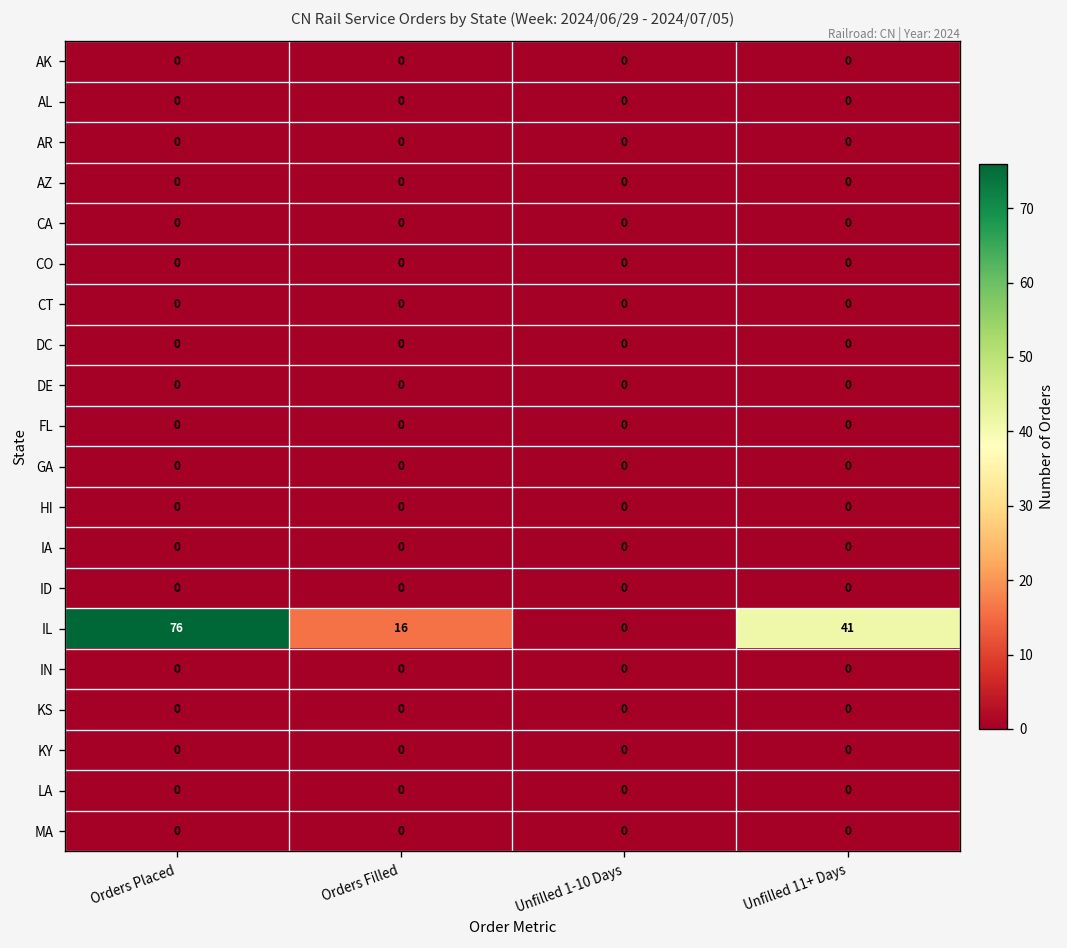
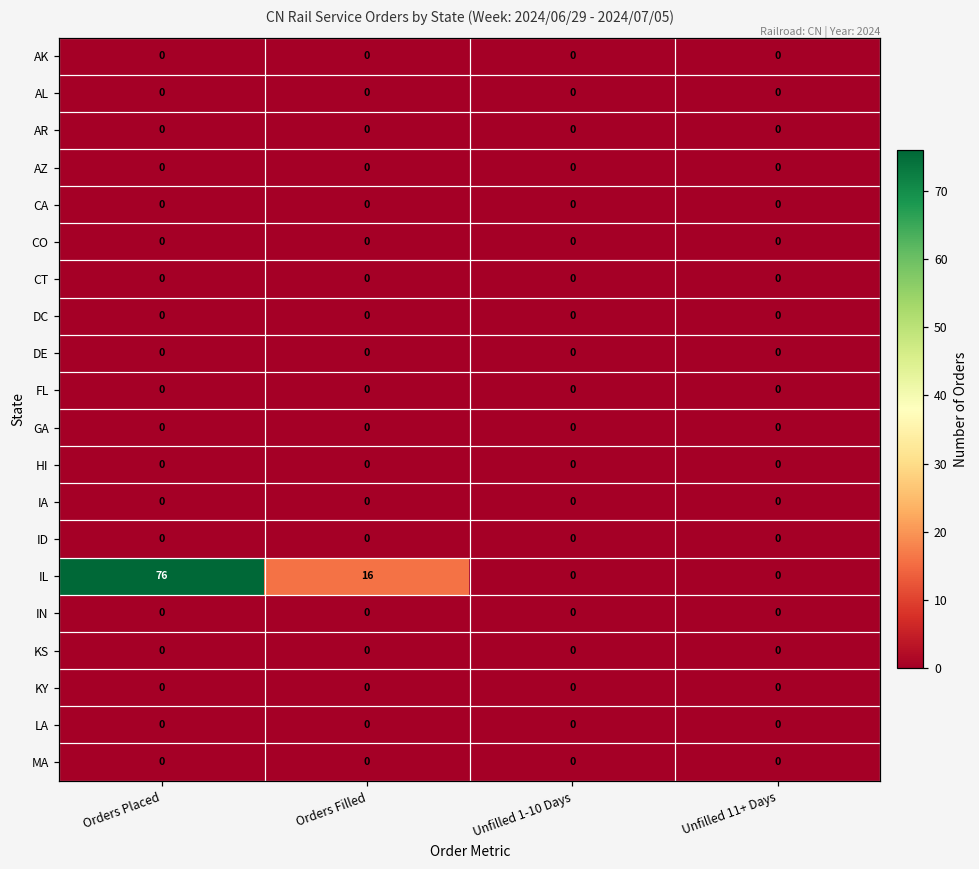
  {
    "AK": {
      "Orders Placed": 0,
      "Orders Filled": 0,
      "Unfilled 1-10 Days": 0,
      "Unfilled 11+ Days": 0
    },
    "AL": {
      "Orders Placed": 0,
      "Orders Filled": 0,
      "Unfilled 1-10 Days": 0,
      "Unfilled 11+ Days": 0
    },
    "AR": {
      "Orders Placed": 0,
      "Orders Filled": 0,
      "Unfilled 1-10 Days": 0,
      "Unfilled 11+ Days": 0
    },
    "AZ": {
      "Orders Placed": 0,
      "Orders Filled": 0,
      "Unfilled 1-10 Days": 0,
      "Unfilled 11+ Days": 0
    },
    "CA": {
      "Orders Placed": 0,
      "Orders Filled": 0,
      "Unfilled 1-10 Days": 0,
      "Unfilled 11+ Days": 0
    },
    "CO": {
      "Orders Placed": 0,
      "Orders Filled": 0,
      "Unfilled 1-10 Days": 0,
      "Unfilled 11+ Days": 0
    },
    "CT": {
      "Orders Placed": 0,
      "Orders Filled": 0,
      "Unfilled 1-10 Days": 0,
      "Unfilled 11+ Days": 0
    },
    "DC": {
      "Orders Placed": 0,
      "Orders Filled": 0,
      "Unfilled 1-10 Days": 0,
      "Unfilled 11+ Days": 0
    },
    "DE": {
      "Orders Placed": 0,
      "Orders Filled": 0,
      "Unfilled 1-10 Days": 0,
      "Unfilled 11+ Days": 0
    },
    "FL": {
      "Orders Placed": 0,
      "Orders Filled": 0,
      "Unfilled 1-10 Days": 0,
      "Unfilled 11+ Days": 0
    },
    "GA": {
      "Orders Placed": 0,
      "Orders Filled": 0,
      "Unfilled 1-10 Days": 0,
      "Unfilled 11+ Days": 0
    },
    "HI": {
      "Orders Placed": 0,
      "Orders Filled": 0,
      "Unfilled 1-10 Days": 0,
      "Unfilled 11+ Days": 0
    },
    "IA": {
      "Orders Placed": 0,
      "Orders Filled": 0,
      "Unfilled 1-10 Days": 0,
      "Unfilled 11+ Days": 0
    },
    "ID": {
      "Orders Placed": 0,
      "Orders Filled": 0,
      "Unfilled 1-10 Days": 0,
      "Unfilled 11+ Days": 0
    },
    "IL": {
      "Orders Placed": 76,
      "Orders Filled": 16,
      "Unfilled 1-10 Days": 0,
-     "Unfilled 11+ Days": 41
+     "Unfilled 11+ Days": 0
    },
    "IN": {
      "Orders Placed": 0,
      "Orders Filled": 0,
      "Unfilled 1-10 Days": 0,
      "Unfilled 11+ Days": 0
    },
    "KS": {
      "Orders Placed": 0,
      "Orders Filled": 0,
      "Unfilled 1-10 Days": 0,
      "Unfilled 11+ Days": 0
    },
    "KY": {
      "Orders Placed": 0,
      "Orders Filled": 0,
      "Unfilled 1-10 Days": 0,
      "Unfilled 11+ Days": 0
    },
    "LA": {
      "Orders Placed": 0,
      "Orders Filled": 0,
      "Unfilled 1-10 Days": 0,
      "Unfilled 11+ Days": 0
    },
    "MA": {
      "Orders Placed": 0,
      "Orders Filled": 0,
      "Unfilled 1-10 Days": 0,
      "Unfilled 11+ Days": 0
    }
  }
